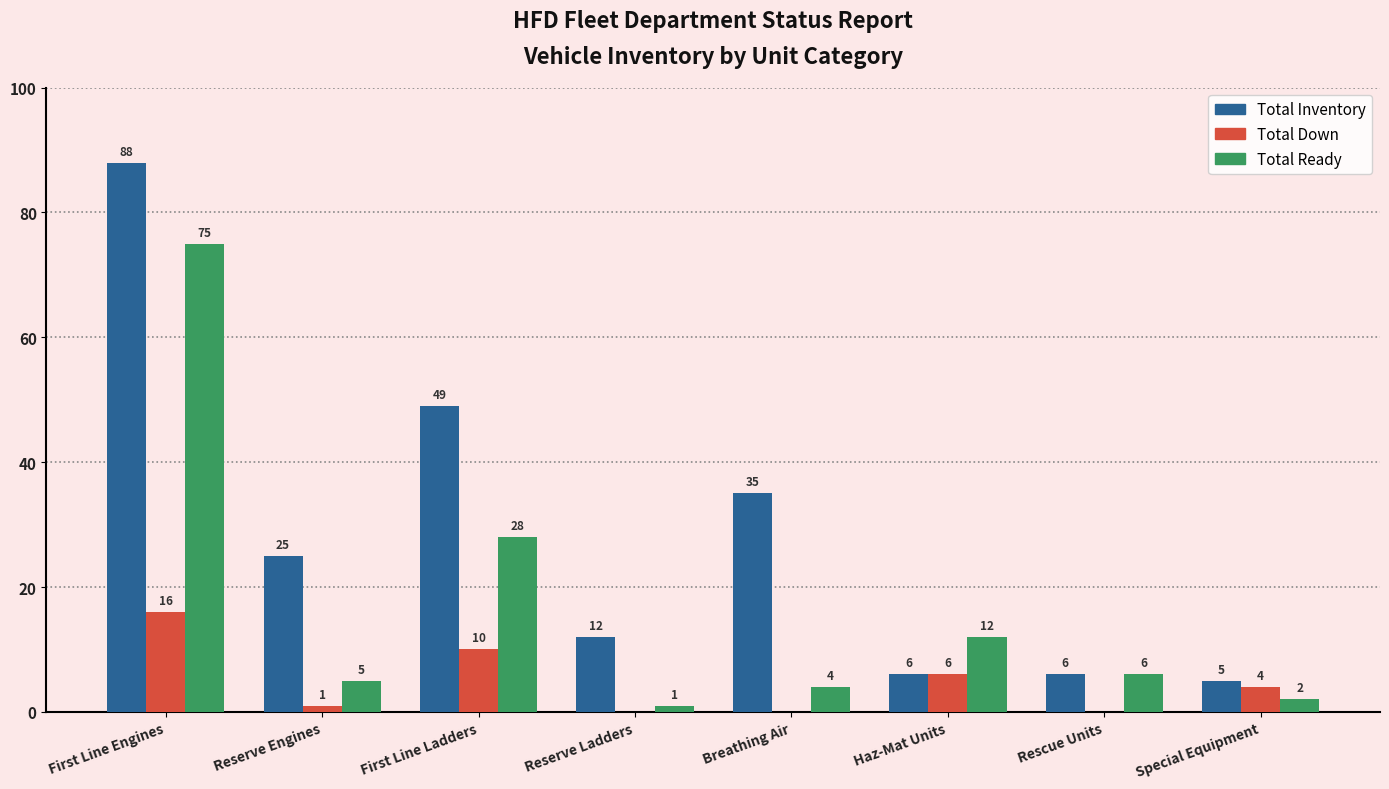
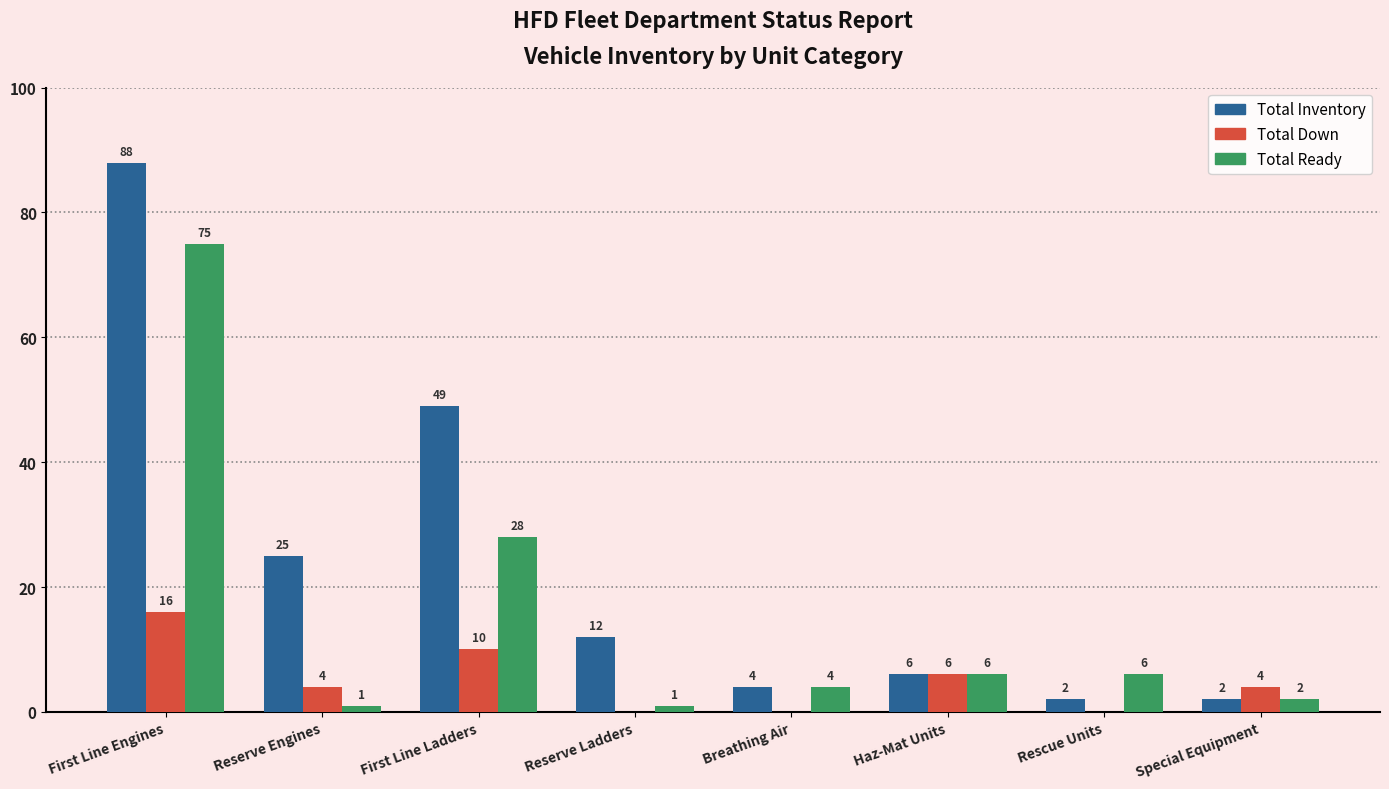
  {
    "Total Inventory": {
      "First Line Engines": 88,
      "Reserve Engines": 25,
      "First Line Ladders": 49,
      "Reserve Ladders": 12,
-     "Breathing Air": 35,
+     "Breathing Air": 4,
      "Haz-Mat Units": 6,
-     "Rescue Units": 6,
-     "Special Equipment": 5
+     "Rescue Units": 2,
+     "Special Equipment": 2
    },
    "Total Down": {
      "First Line Engines": 16,
-     "Reserve Engines": 1,
+     "Reserve Engines": 4,
      "First Line Ladders": 10,
      "Haz-Mat Units": 6,
      "Special Equipment": 4
    },
    "Total Ready": {
      "First Line Engines": 75,
-     "Reserve Engines": 5,
+     "Reserve Engines": 1,
      "First Line Ladders": 28,
      "Reserve Ladders": 1,
      "Breathing Air": 4,
-     "Haz-Mat Units": 12,
+     "Haz-Mat Units": 6,
      "Rescue Units": 6,
      "Special Equipment": 2
    }
  }
